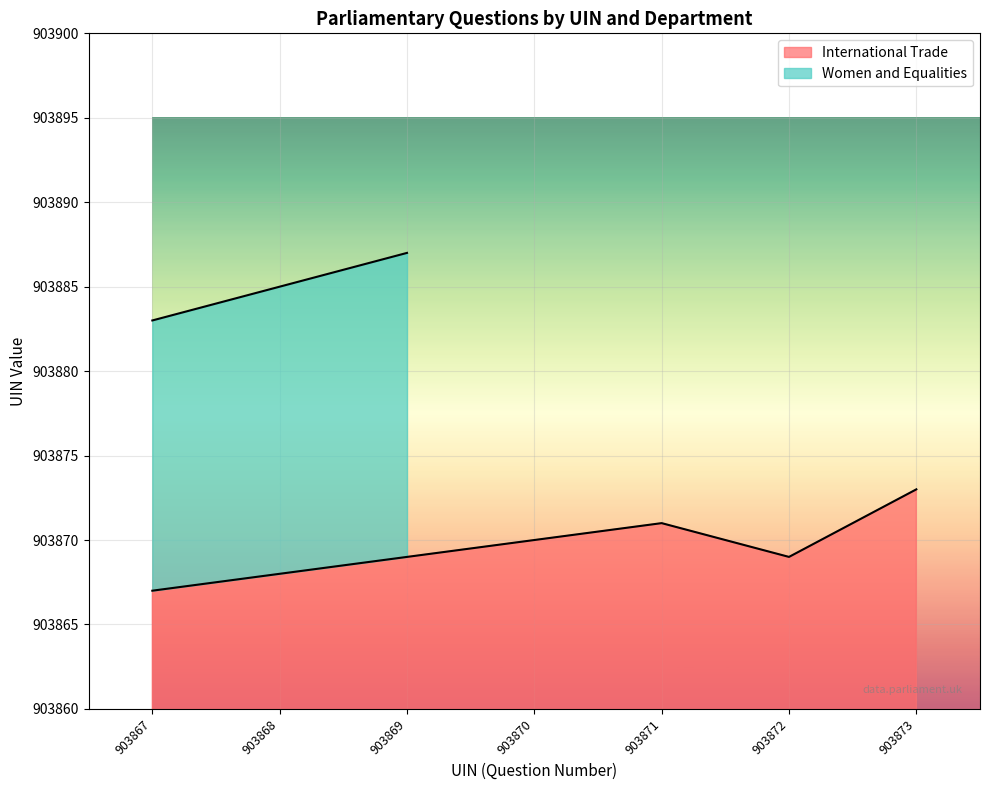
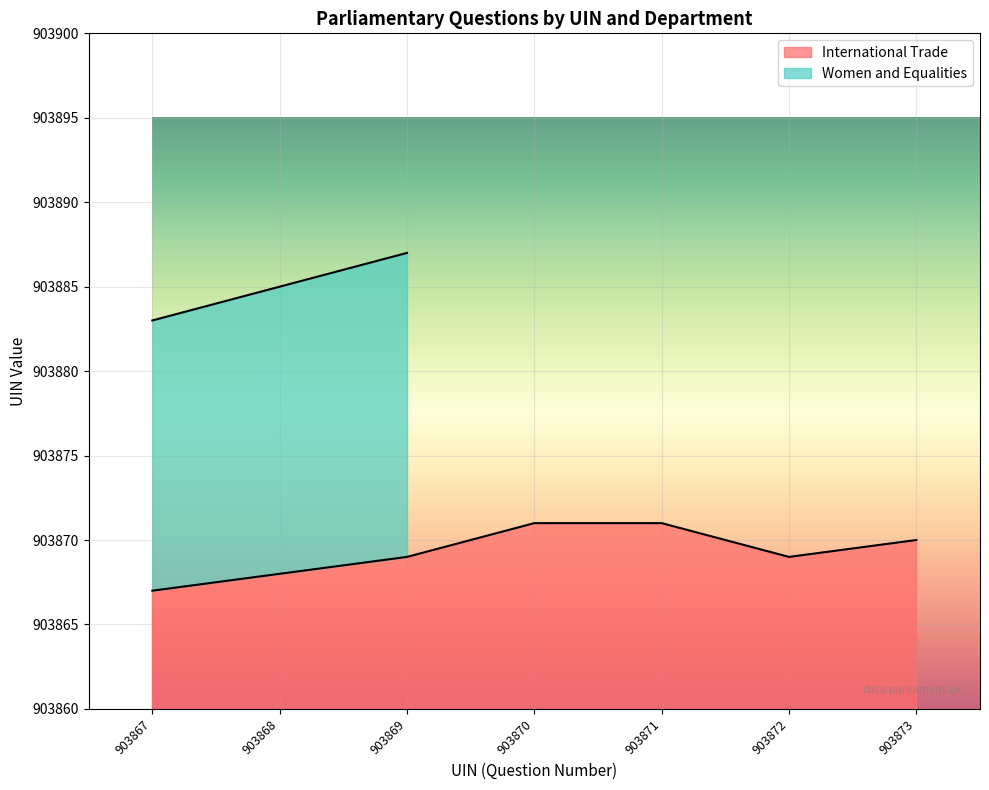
  {
    "International Trade": {
      "903867": 903867,
      "903868": 903868,
      "903869": 903869,
-     "903870": 903870,
+     "903870": 903871,
      "903871": 903871,
      "903872": 903869,
-     "903873": 903873
+     "903873": 903870
    },
    "Women and Equalities": {
      "903867": 903883,
      "903868": 903885,
      "903869": 903887
    }
  }
